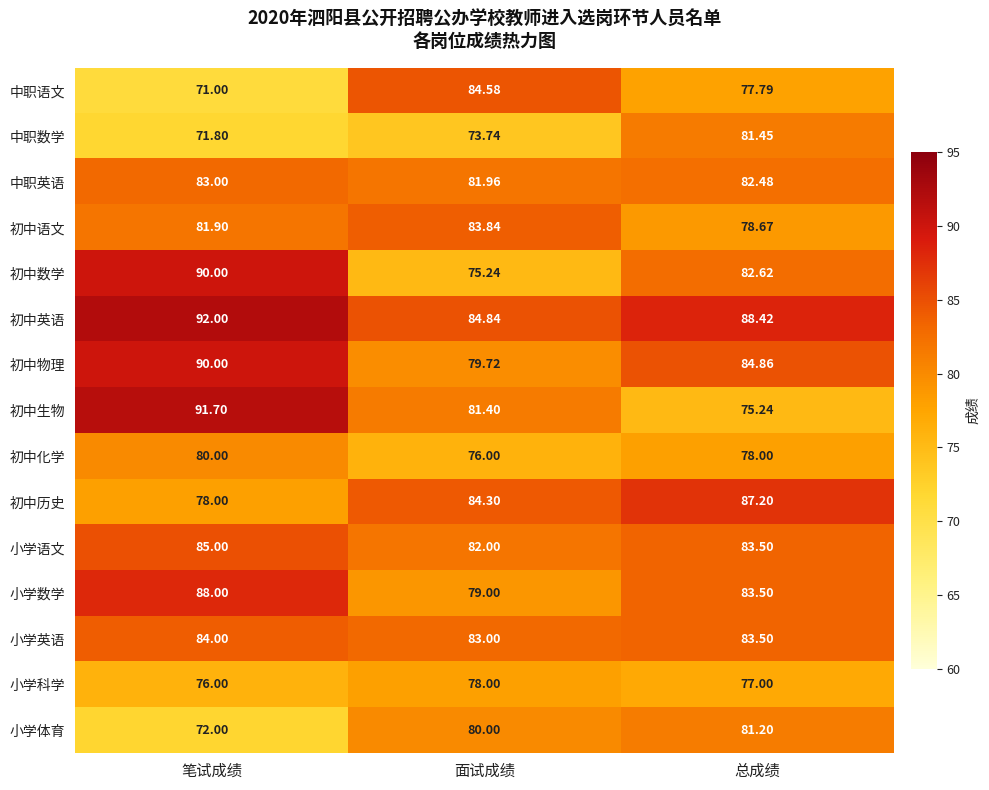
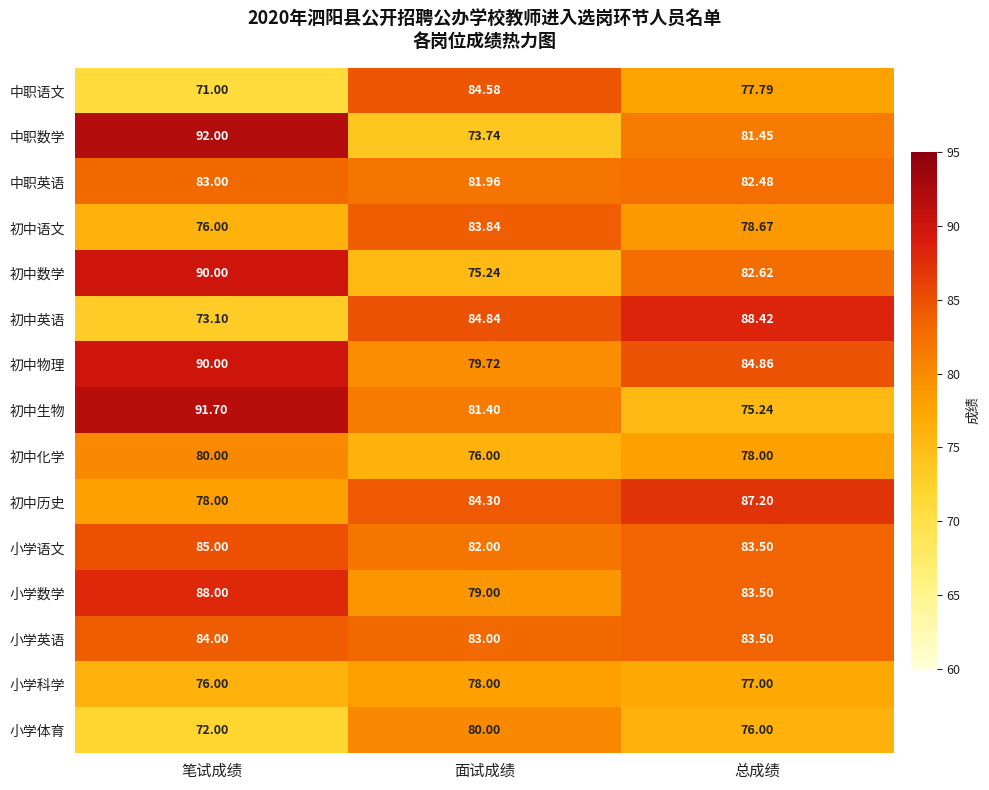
  {
    "中职语文": {
      "笔试成绩": 71.00,
      "面试成绩": 84.58,
      "总成绩": 77.79
    },
    "中职数学": {
-     "笔试成绩": 71.80,
+     "笔试成绩": 92.00,
      "面试成绩": 73.74,
      "总成绩": 81.45
    },
    "中职英语": {
      "笔试成绩": 83.00,
      "面试成绩": 81.96,
      "总成绩": 82.48
    },
    "初中语文": {
-     "笔试成绩": 81.90,
+     "笔试成绩": 76.00,
      "面试成绩": 83.84,
      "总成绩": 78.67
    },
    "初中数学": {
      "笔试成绩": 90.00,
      "面试成绩": 75.24,
      "总成绩": 82.62
    },
    "初中英语": {
-     "笔试成绩": 92.00,
+     "笔试成绩": 73.10,
      "面试成绩": 84.84,
      "总成绩": 88.42
    },
    "初中物理": {
      "笔试成绩": 90.00,
      "面试成绩": 79.72,
      "总成绩": 84.86
    },
    "初中生物": {
      "笔试成绩": 91.70,
      "面试成绩": 81.40,
      "总成绩": 75.24
    },
    "初中化学": {
      "笔试成绩": 80.00,
      "面试成绩": 76.00,
      "总成绩": 78.00
    },
    "初中历史": {
      "笔试成绩": 78.00,
      "面试成绩": 84.30,
      "总成绩": 87.20
    },
    "小学语文": {
      "笔试成绩": 85.00,
      "面试成绩": 82.00,
      "总成绩": 83.50
    },
    "小学数学": {
      "笔试成绩": 88.00,
      "面试成绩": 79.00,
      "总成绩": 83.50
    },
    "小学英语": {
      "笔试成绩": 84.00,
      "面试成绩": 83.00,
      "总成绩": 83.50
    },
    "小学科学": {
      "笔试成绩": 76.00,
      "面试成绩": 78.00,
      "总成绩": 77.00
    },
    "小学体育": {
      "笔试成绩": 72.00,
      "面试成绩": 80.00,
-     "总成绩": 81.20
+     "总成绩": 76.00
    }
  }
